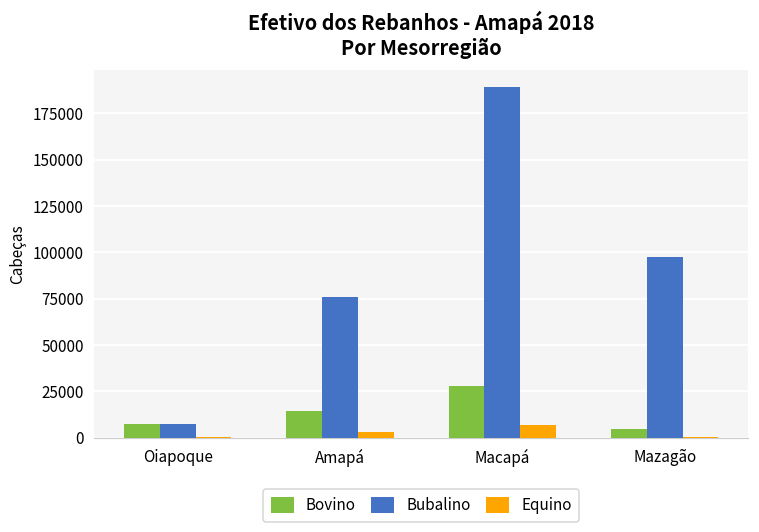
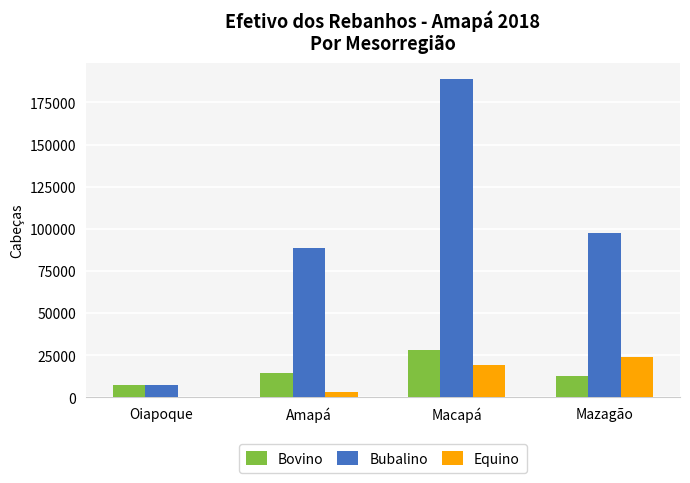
  {
    "Bovino": {
      "Oiapoque": 7000,
      "Amapá": 14000,
      "Macapá": 28000,
-     "Mazagão": 5000
+     "Mazagão": 12000
    },
    "Bubalino": {
      "Oiapoque": 7000,
-     "Amapá": 76000,
+     "Amapá": 89000,
      "Macapá": 189000,
      "Mazagão": 98000
    },
    "Equino": {
      "Amapá": 3000,
-     "Macapá": 7000,
-     "Mazagão": 0
+     "Macapá": 19000,
+     "Mazagão": 24000
    }
  }
